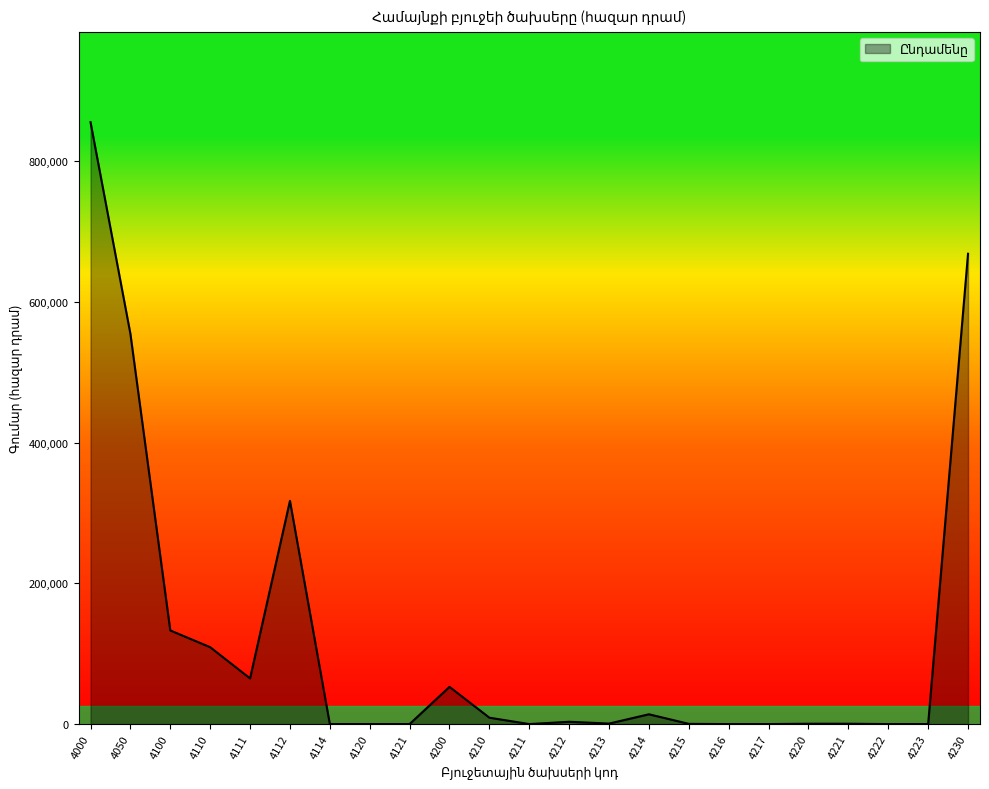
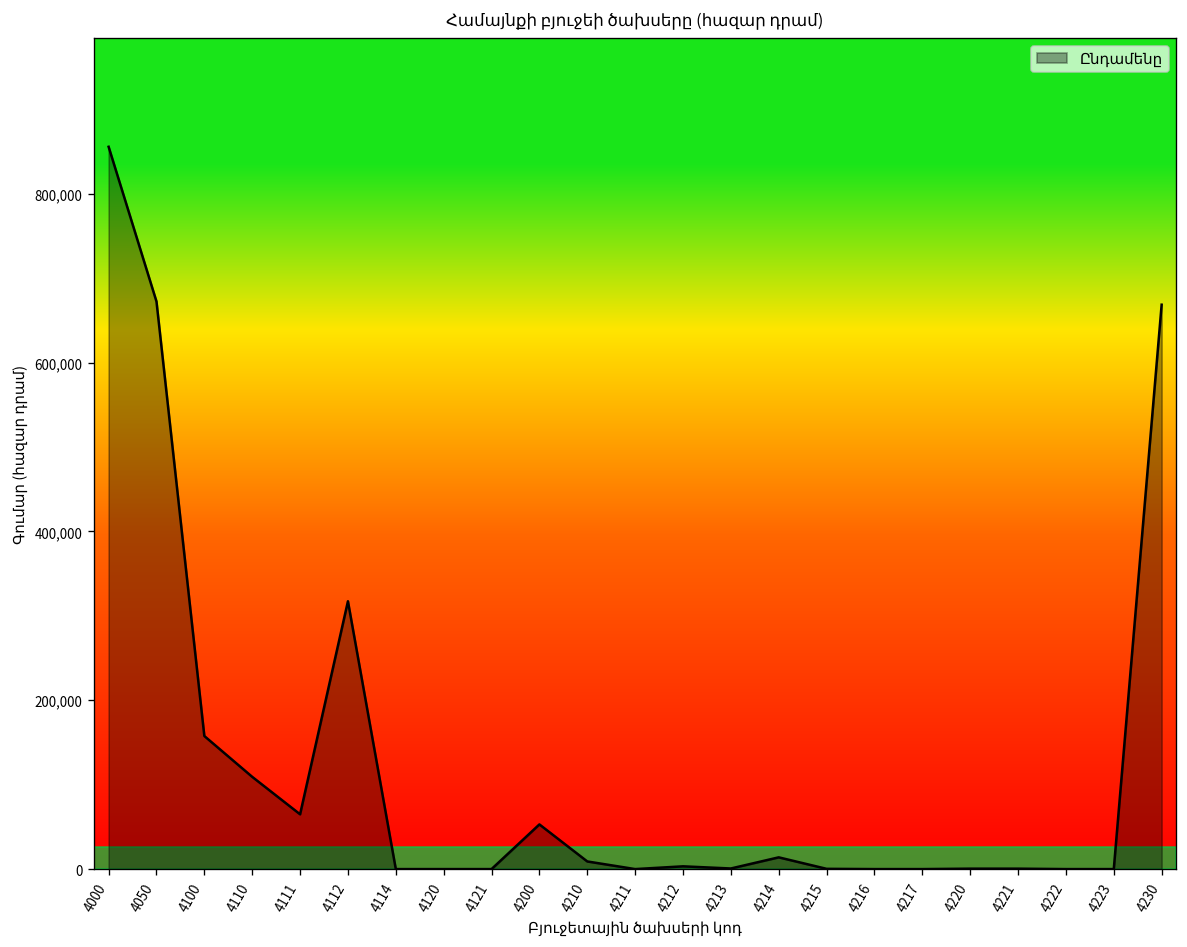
  {
    "4000": "860,000",
-   "4050": "550,000",
-   "4100": "130,000",
+   "4050": "670,000",
+   "4100": "160,000",
    "4110": "110,000",
    "4111": "60,000",
    "4112": "320,000",
    "4200": "50,000",
    "4230": "670,000"
  }
